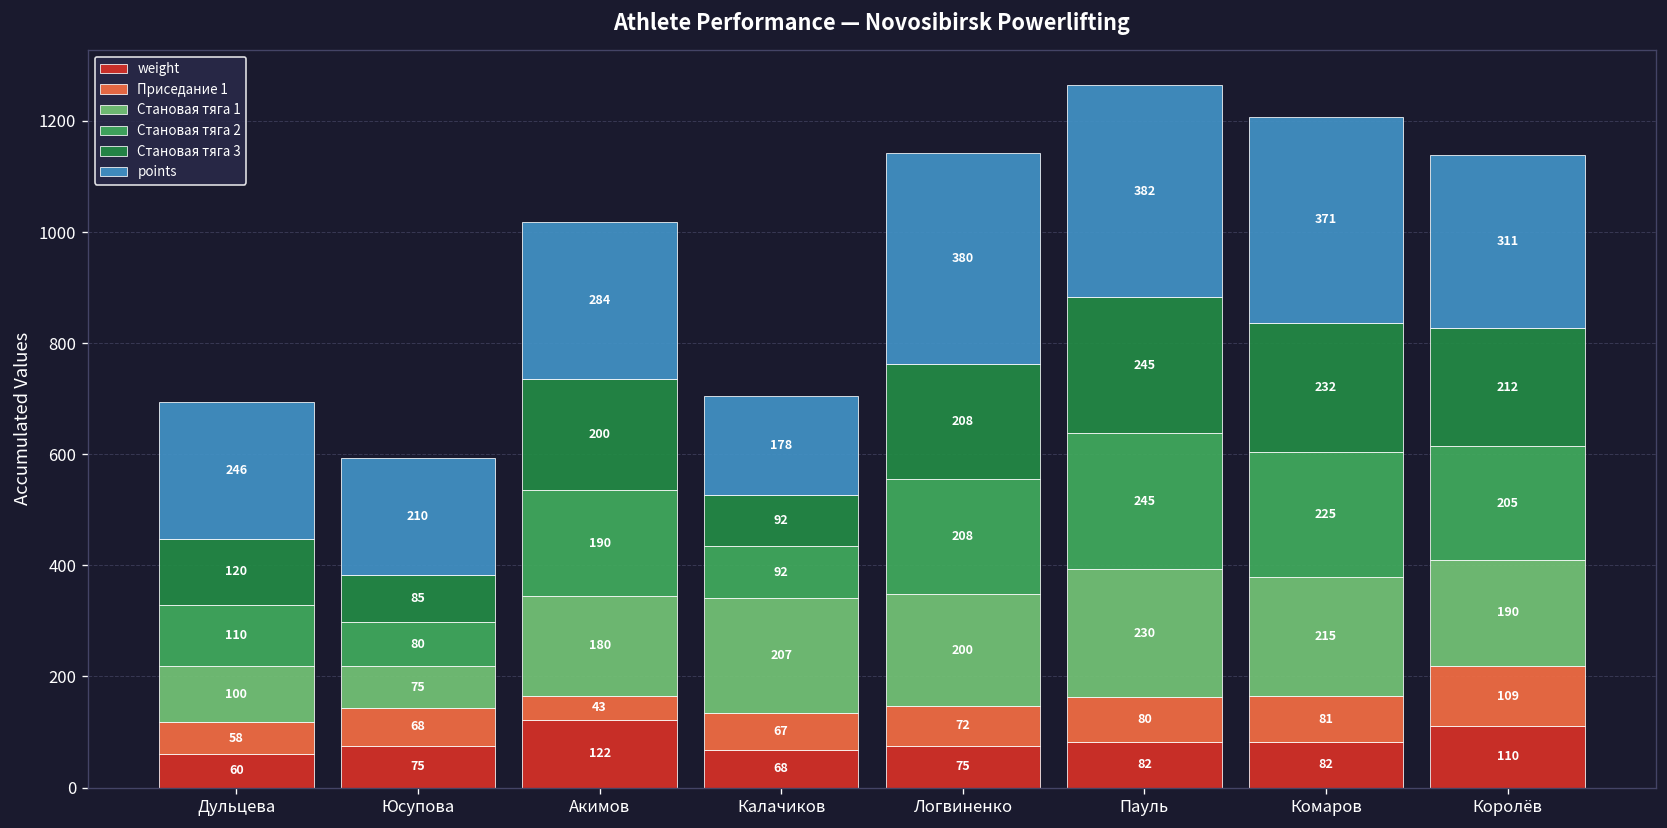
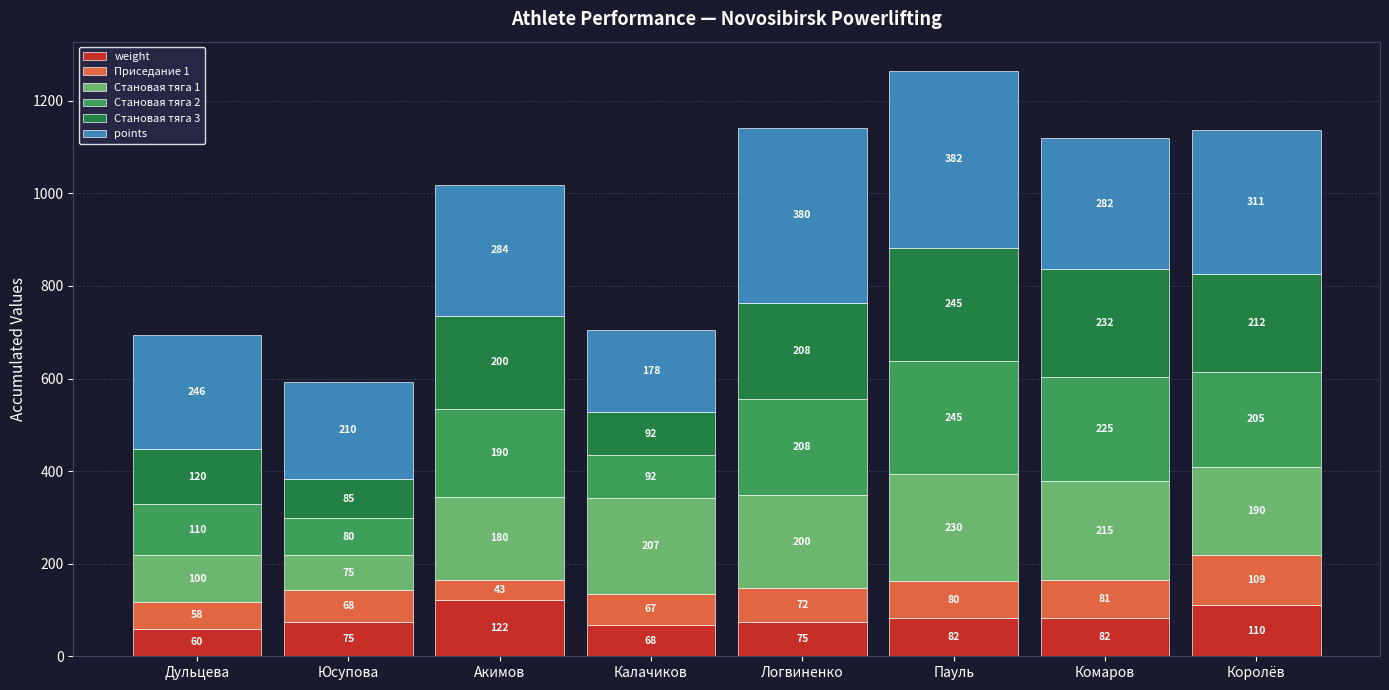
  {
    "weight": {
      "Дульцева": 60,
      "Юсупова": 75,
      "Акимов": 122,
      "Калачиков": 68,
      "Логвиненко": 75,
      "Пауль": 82,
      "Комаров": 82,
      "Королёв": 110
    },
    "Приседание 1": {
      "Дульцева": 58,
      "Юсупова": 68,
      "Акимов": 43,
      "Калачиков": 67,
      "Логвиненко": 72,
      "Пауль": 80,
      "Комаров": 81,
      "Королёв": 109
    },
    "Становая тяга 1": {
      "Дульцева": 100,
      "Юсупова": 75,
      "Акимов": 180,
      "Калачиков": 207,
      "Логвиненко": 200,
      "Пауль": 230,
      "Комаров": 215,
      "Королёв": 190
    },
    "points": {
      "Дульцева": 246,
      "Юсупова": 210,
      "Акимов": 284,
      "Калачиков": 178,
      "Логвиненко": 380,
      "Пауль": 382,
-     "Комаров": 371,
+     "Комаров": 282,
      "Королёв": 311
    }
  }
